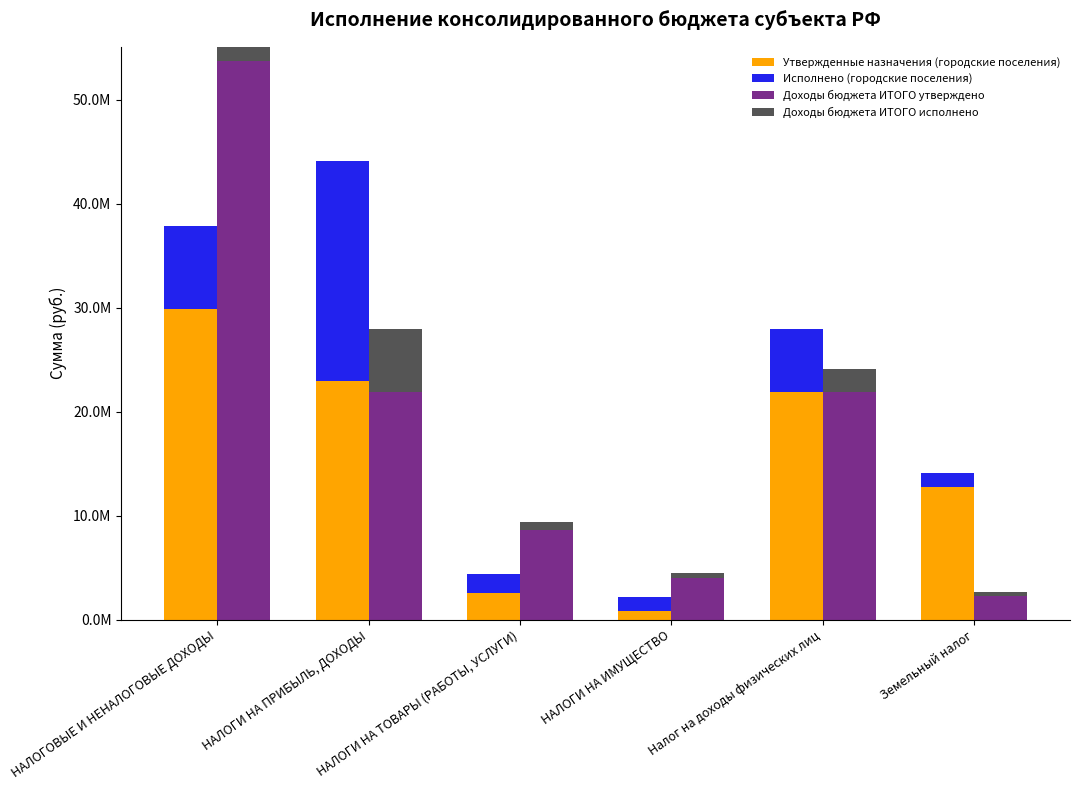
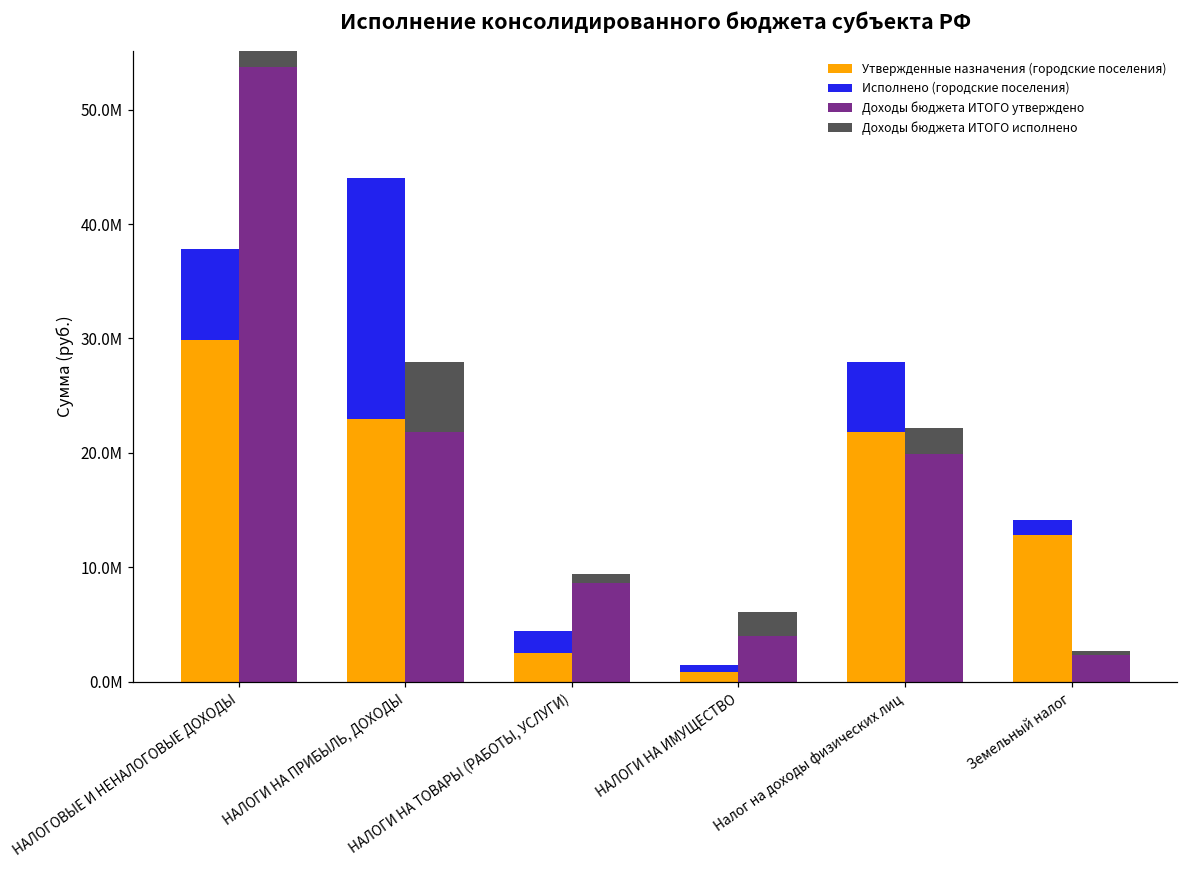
  {
    "Утвержденные назначения (городские поселения)": {
      "НАЛОГОВЫЕ И НЕНАЛОГОВЫЕ ДОХОДЫ": 29900000,
      "НАЛОГИ НА ПРИБЫЛЬ, ДОХОДЫ": 23000000,
      "НАЛОГИ НА ТОВАРЫ (РАБОТЫ, УСЛУГИ)": 2500000,
      "НАЛОГИ НА ИМУЩЕСТВО": 900000,
      "Налог на доходы физических лиц": 21900000,
      "Земельный налог": 12800000
    },
    "Исполнено (городские поселения)": {
      "НАЛОГОВЫЕ И НЕНАЛОГОВЫЕ ДОХОДЫ": 7900000,
      "НАЛОГИ НА ПРИБЫЛЬ, ДОХОДЫ": 21100000,
      "НАЛОГИ НА ТОВАРЫ (РАБОТЫ, УСЛУГИ)": 1900000,
-     "НАЛОГИ НА ИМУЩЕСТВО": 1300000,
+     "НАЛОГИ НА ИМУЩЕСТВО": 500000,
      "Налог на доходы физических лиц": 6100000,
      "Земельный налог": 1300000
    },
    "Доходы бюджета ИТОГО утверждено": {
      "НАЛОГОВЫЕ И НЕНАЛОГОВЫЕ ДОХОДЫ": 53700000,
      "НАЛОГИ НА ПРИБЫЛЬ, ДОХОДЫ": 21900000,
      "НАЛОГИ НА ТОВАРЫ (РАБОТЫ, УСЛУГИ)": 8600000,
      "НАЛОГИ НА ИМУЩЕСТВО": 4000000,
-     "Налог на доходы физических лиц": 21900000,
+     "Налог на доходы физических лиц": 19900000,
      "Земельный налог": 2300000
    },
    "Доходы бюджета ИТОГО исполнено": {
      "НАЛОГИ НА ПРИБЫЛЬ, ДОХОДЫ": 6100000,
      "НАЛОГИ НА ТОВАРЫ (РАБОТЫ, УСЛУГИ)": 800000,
-     "НАЛОГИ НА ИМУЩЕСТВО": 500000,
+     "НАЛОГИ НА ИМУЩЕСТВО": 2100000,
      "Налог на доходы физических лиц": 2300000,
      "Земельный налог": 400000
    }
  }
